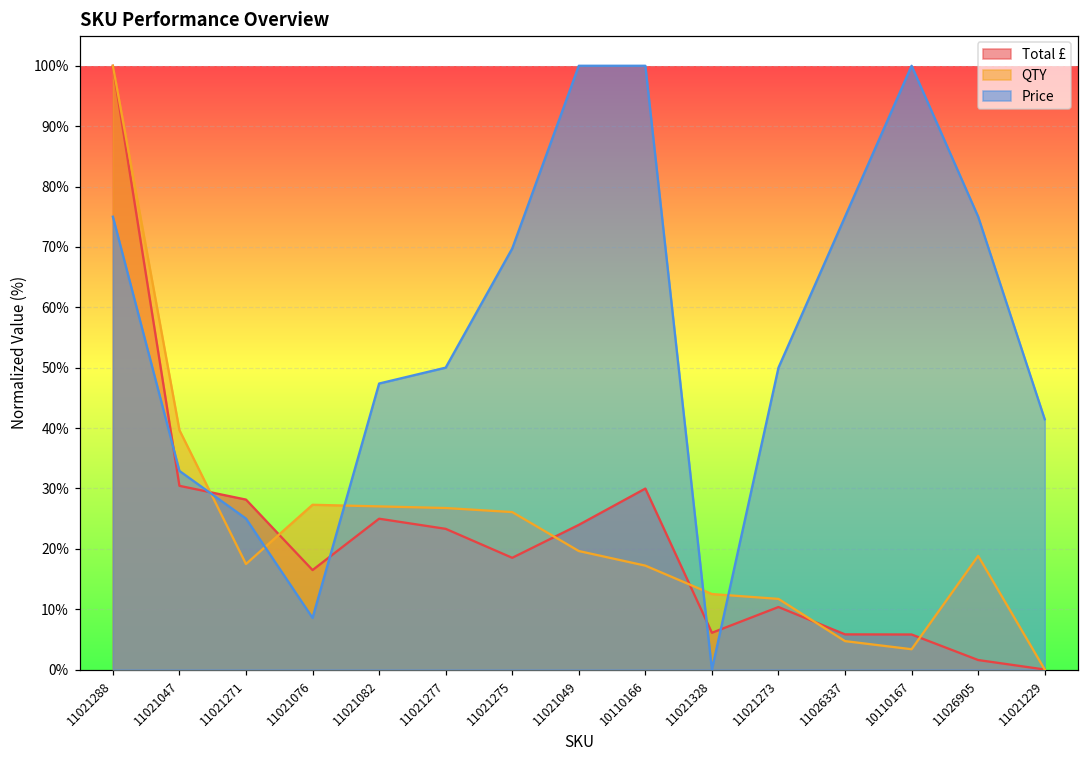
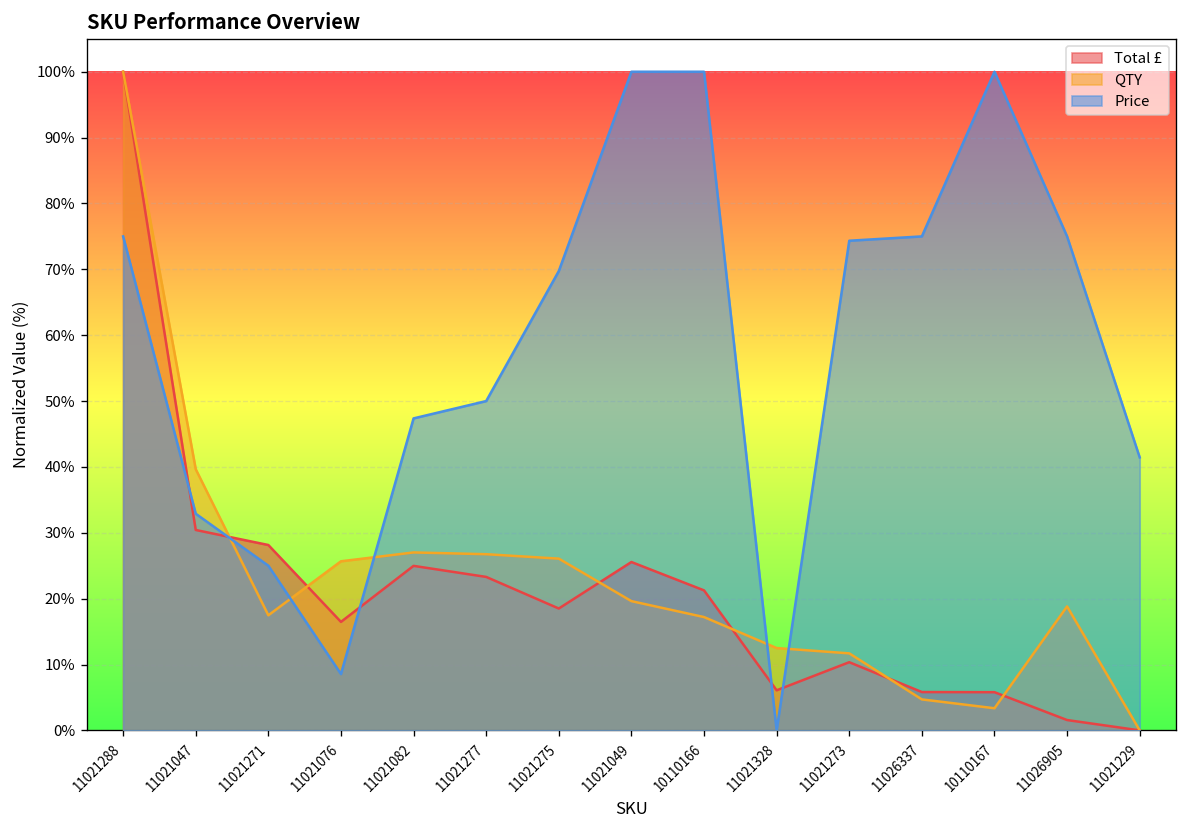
  {
    "Total £": {
      "11021047": "30%",
      "11021271": "28%",
      "11021076": "16%",
      "11021082": "25%",
      "11021277": "23%",
      "11021275": "19%",
-     "11021049": "24%",
-     "10110166": "30%",
+     "11021049": "26%",
+     "10110166": "21%",
      "11021328": "6%",
      "11021273": "10%",
      "11026337": "6%",
      "10110167": "6%",
      "11026905": "2%"
    },
    "QTY": {
      "11021047": "40%",
      "11021271": "17%",
-     "11021076": "27%",
+     "11021076": "26%",
      "11021082": "27%",
      "11021277": "27%",
      "11021275": "26%",
      "11021049": "20%",
      "10110166": "17%",
      "11021328": "13%",
      "11021273": "12%",
      "11026337": "5%",
      "10110167": "3%",
      "11026905": "19%"
    },
    "Price": {
      "11021288": "75%",
      "11021047": "33%",
      "11021271": "25%",
      "11021076": "9%",
      "11021082": "47%",
      "11021277": "50%",
      "11021275": "70%",
      "11021049": "100%",
      "10110166": "100%",
      "11021328": "0%",
-     "11021273": "50%",
+     "11021273": "74%",
      "11026337": "75%",
      "10110167": "100%",
      "11026905": "75%",
      "11021229": "41%"
    }
  }
